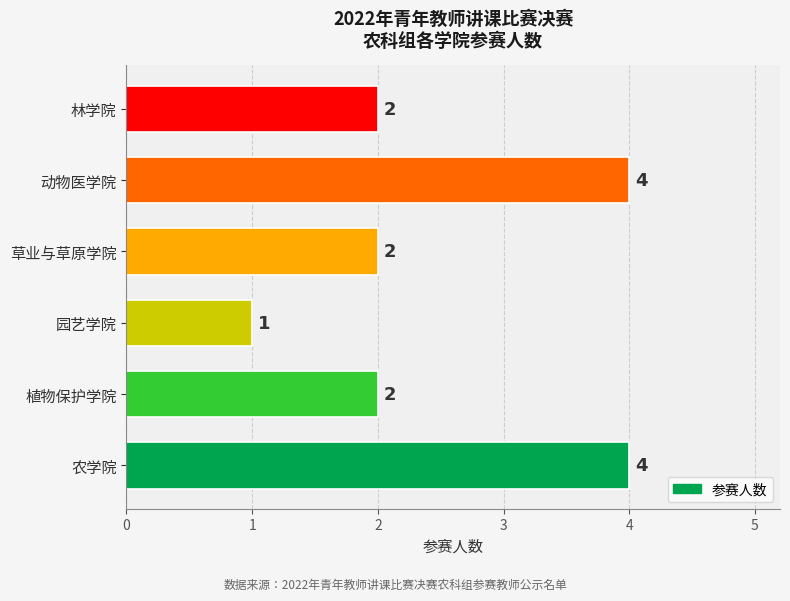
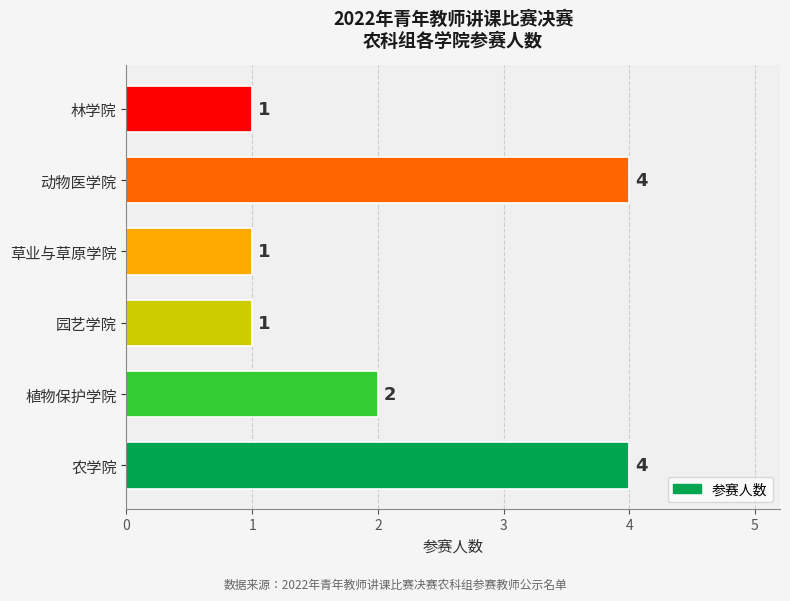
  {
-   "林学院": 2,
+   "林学院": 1,
    "动物医学院": 4,
-   "草业与草原学院": 2,
+   "草业与草原学院": 1,
    "园艺学院": 1,
    "植物保护学院": 2,
    "农学院": 4
  }
